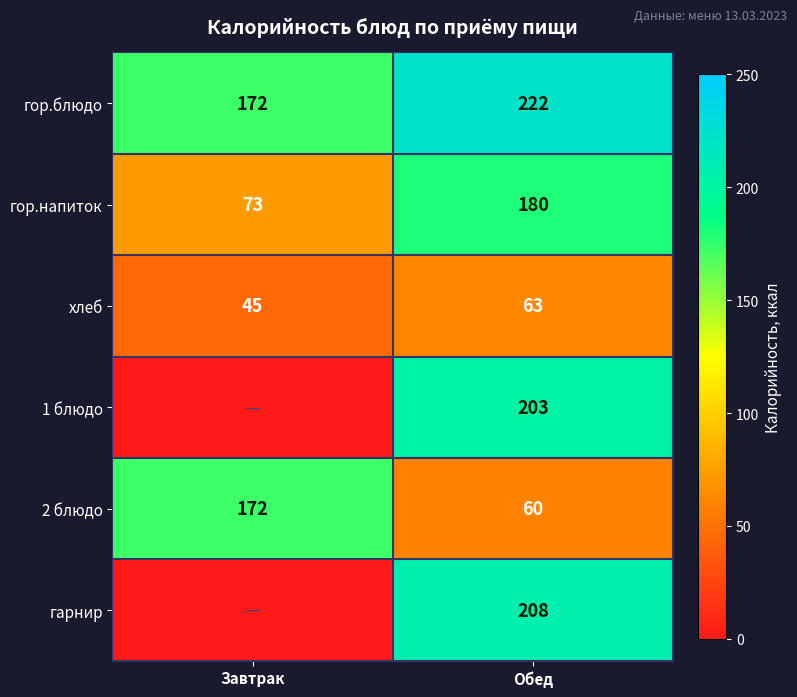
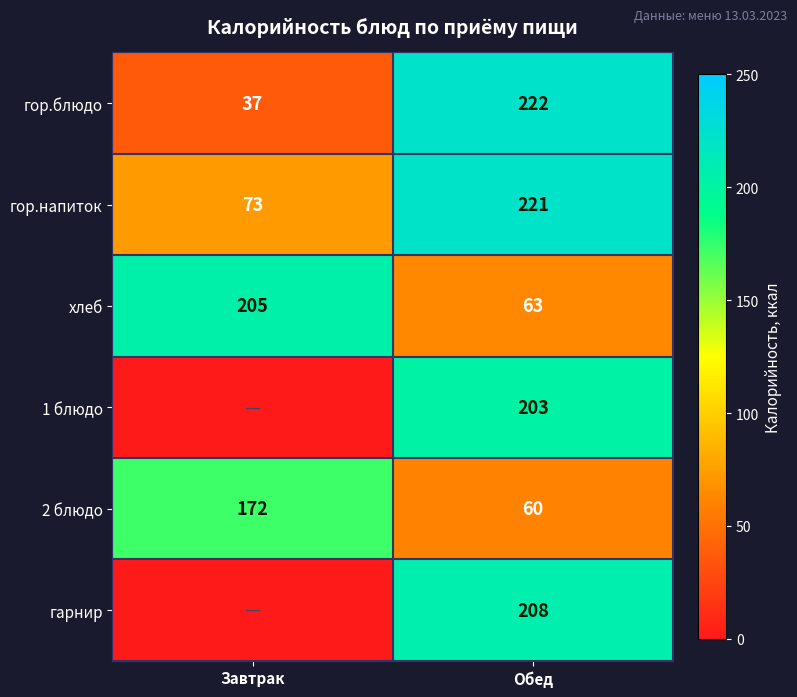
  {
    "гор.блюдо": {
-     "Завтрак": 172,
+     "Завтрак": 37,
      "Обед": 222
    },
    "гор.напиток": {
      "Завтрак": 73,
-     "Обед": 180
+     "Обед": 221
    },
    "хлеб": {
-     "Завтрак": 45,
+     "Завтрак": 205,
      "Обед": 63
    },
    "1 блюдо": {
      "Обед": 203
    },
    "2 блюдо": {
      "Завтрак": 172,
      "Обед": 60
    },
    "гарнир": {
      "Обед": 208
    }
  }
